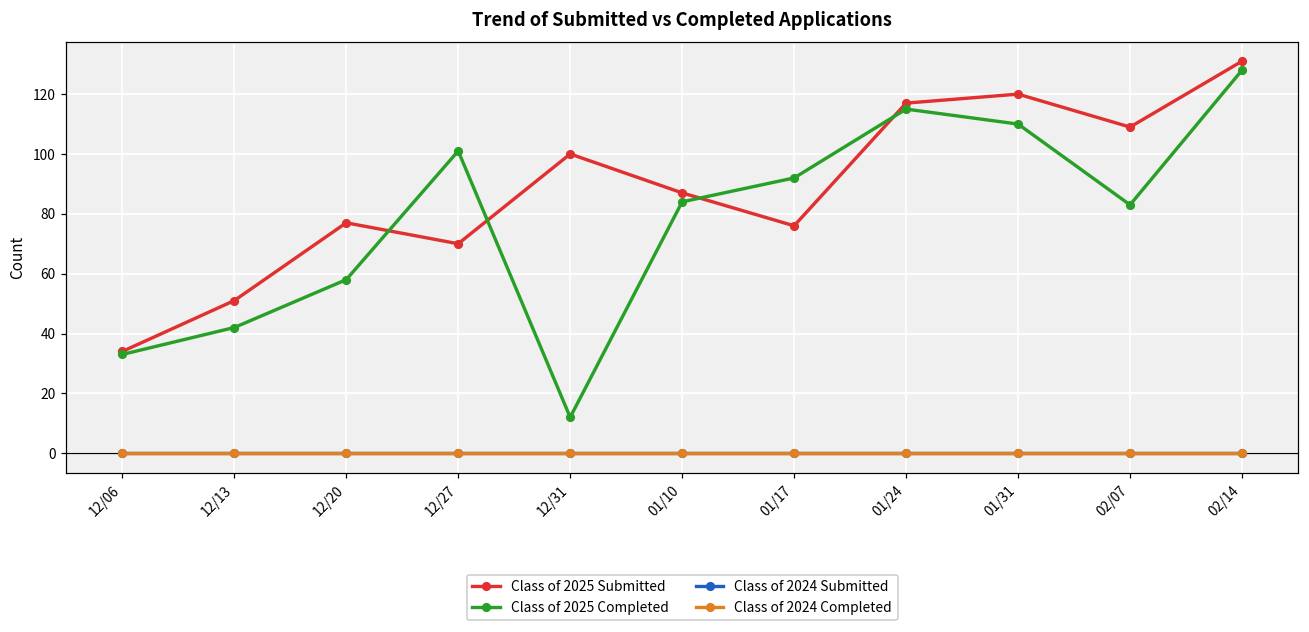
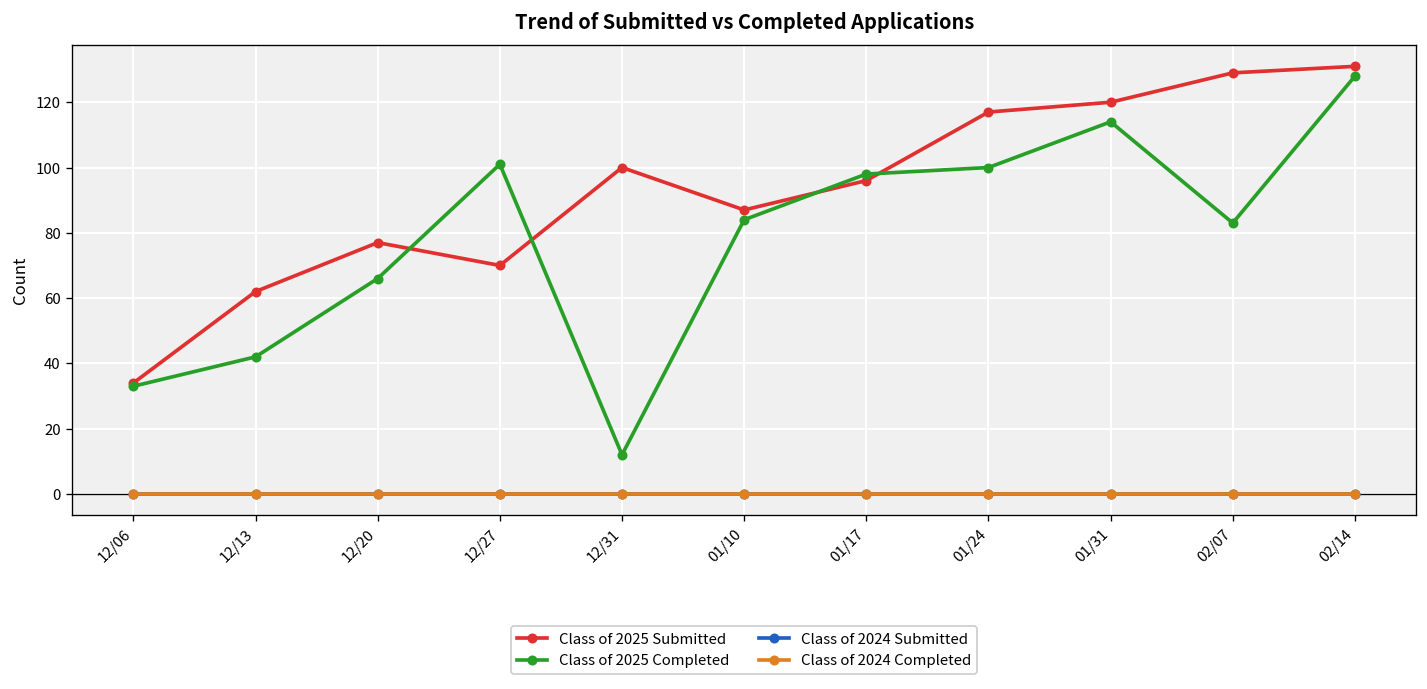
  {
    "Class of 2025 Submitted": {
      "12/06": 34,
-     "12/13": 51,
+     "12/13": 62,
      "12/20": 77,
      "12/27": 70,
      "12/31": 100,
      "01/10": 87,
-     "01/17": 76,
+     "01/17": 96,
      "01/24": 117,
      "01/31": 120,
-     "02/07": 109,
+     "02/07": 129,
      "02/14": 131
    },
    "Class of 2025 Completed": {
      "12/06": 33,
      "12/13": 42,
-     "12/20": 58,
+     "12/20": 66,
      "12/27": 101,
      "12/31": 12,
      "01/10": 84,
-     "01/17": 92,
-     "01/24": 115,
-     "01/31": 110,
+     "01/17": 98,
+     "01/24": 100,
+     "01/31": 114,
      "02/07": 83,
      "02/14": 128
    },
    "Class of 2024 Completed": {
      "12/06": 0,
      "12/13": 0,
      "12/20": 0,
      "12/27": 0,
      "12/31": 0,
      "01/10": 0,
      "01/17": 0,
      "01/24": 0,
      "01/31": 0,
      "02/07": 0,
      "02/14": 0
    }
  }
